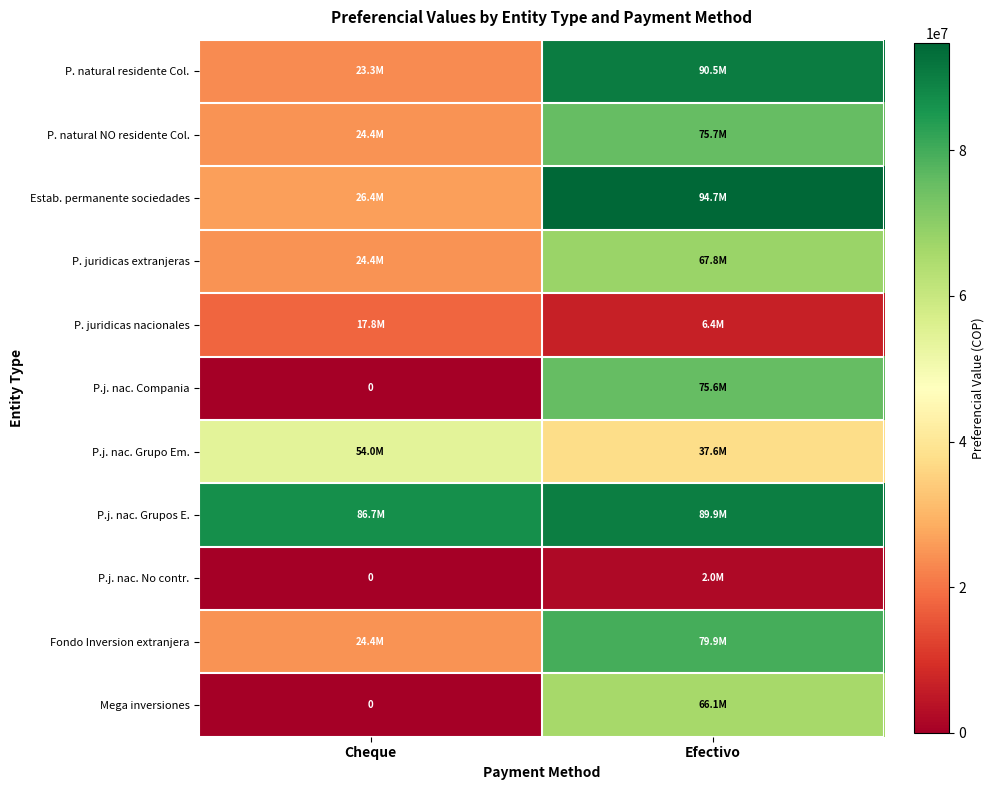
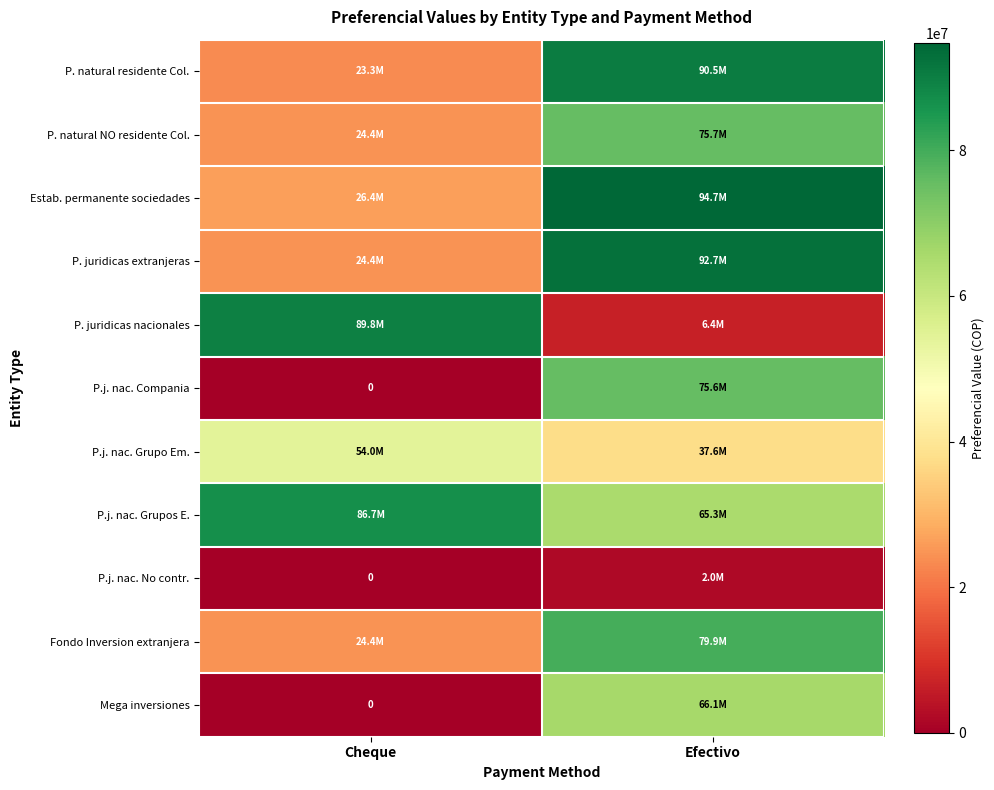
  {
    "P. natural residente Col.": {
      "Cheque": "23.3M",
      "Efectivo": "90.5M"
    },
    "P. natural NO residente Col.": {
      "Cheque": "24.4M",
      "Efectivo": "75.7M"
    },
    "Estab. permanente sociedades": {
      "Cheque": "26.4M",
      "Efectivo": "94.7M"
    },
    "P. juridicas extranjeras": {
      "Cheque": "24.4M",
-     "Efectivo": "67.8M"
+     "Efectivo": "92.7M"
    },
    "P. juridicas nacionales": {
-     "Cheque": "17.8M",
+     "Cheque": "89.8M",
      "Efectivo": "6.4M"
    },
    "P.j. nac. Compania": {
      "Cheque": "0",
      "Efectivo": "75.6M"
    },
    "P.j. nac. Grupo Em.": {
      "Cheque": "54.0M",
      "Efectivo": "37.6M"
    },
    "P.j. nac. Grupos E.": {
      "Cheque": "86.7M",
-     "Efectivo": "89.9M"
+     "Efectivo": "65.3M"
    },
    "P.j. nac. No contr.": {
      "Cheque": "0",
      "Efectivo": "2.0M"
    },
    "Fondo Inversion extranjera": {
      "Cheque": "24.4M",
      "Efectivo": "79.9M"
    },
    "Mega inversiones": {
      "Cheque": "0",
      "Efectivo": "66.1M"
    }
  }
